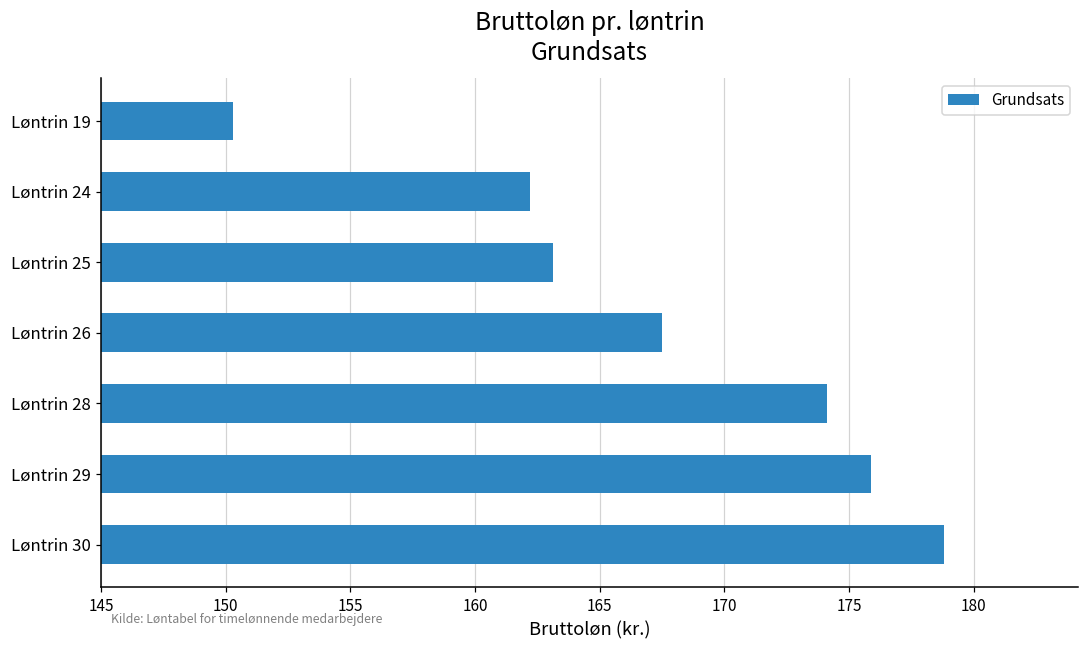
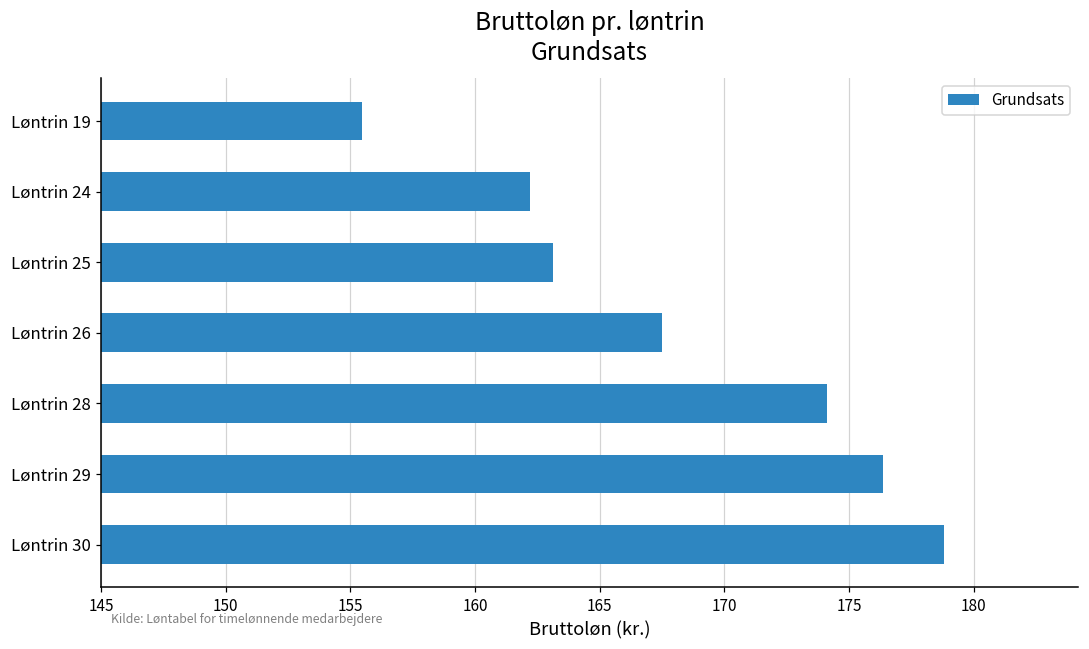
  {
-   "Løntrin 19": 150.3,
+   "Løntrin 19": 155.5,
    "Løntrin 24": 162.2,
    "Løntrin 25": 163.1,
    "Løntrin 26": 167.5,
    "Løntrin 28": 174.1,
-   "Løntrin 29": 175.9,
+   "Løntrin 29": 176.4,
    "Løntrin 30": 178.8
  }
